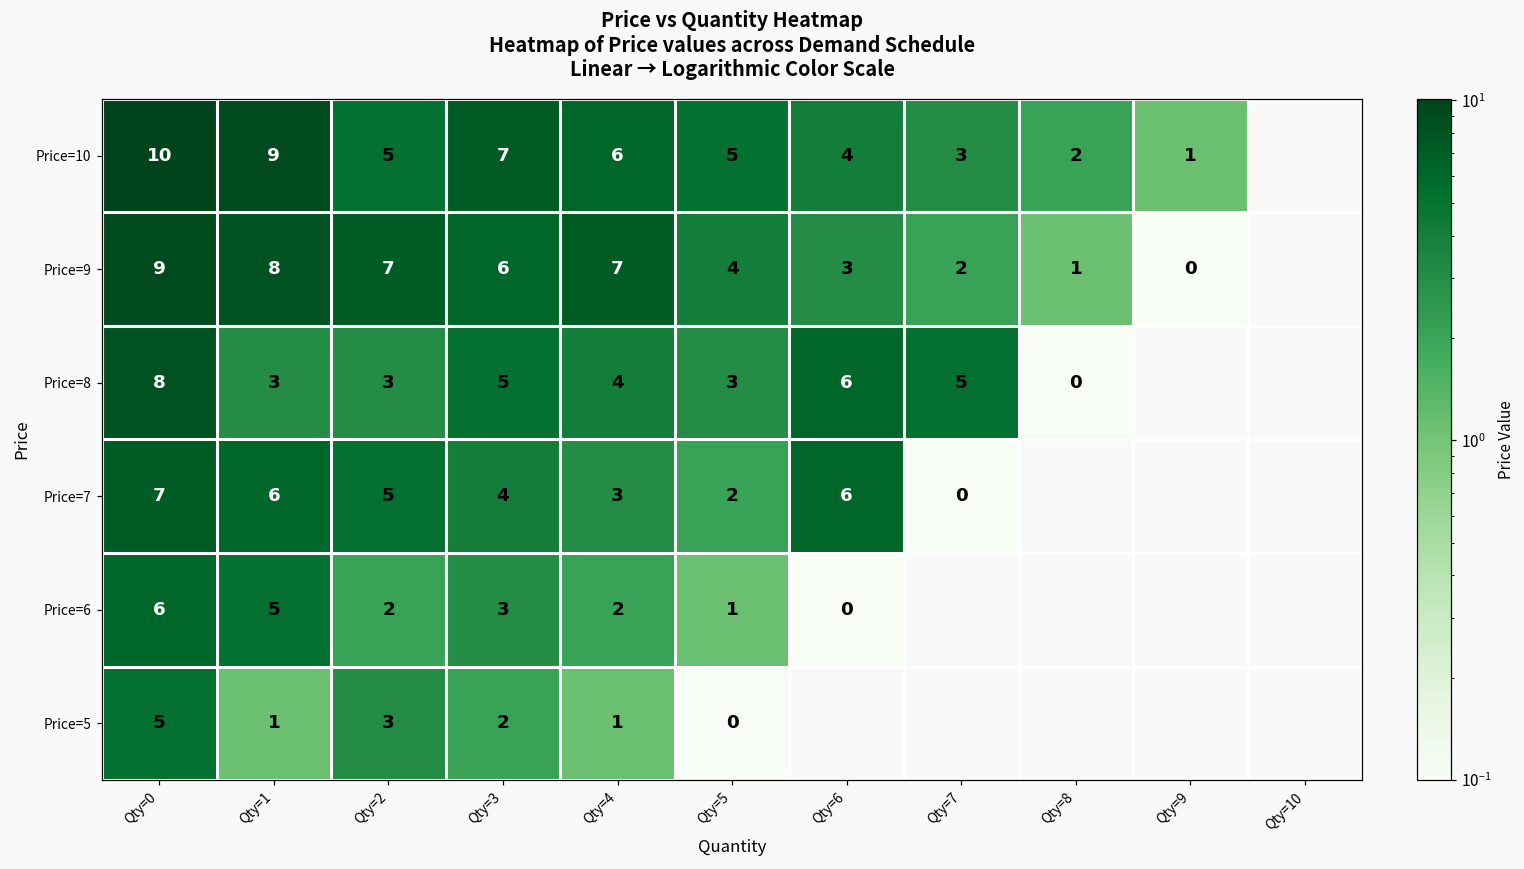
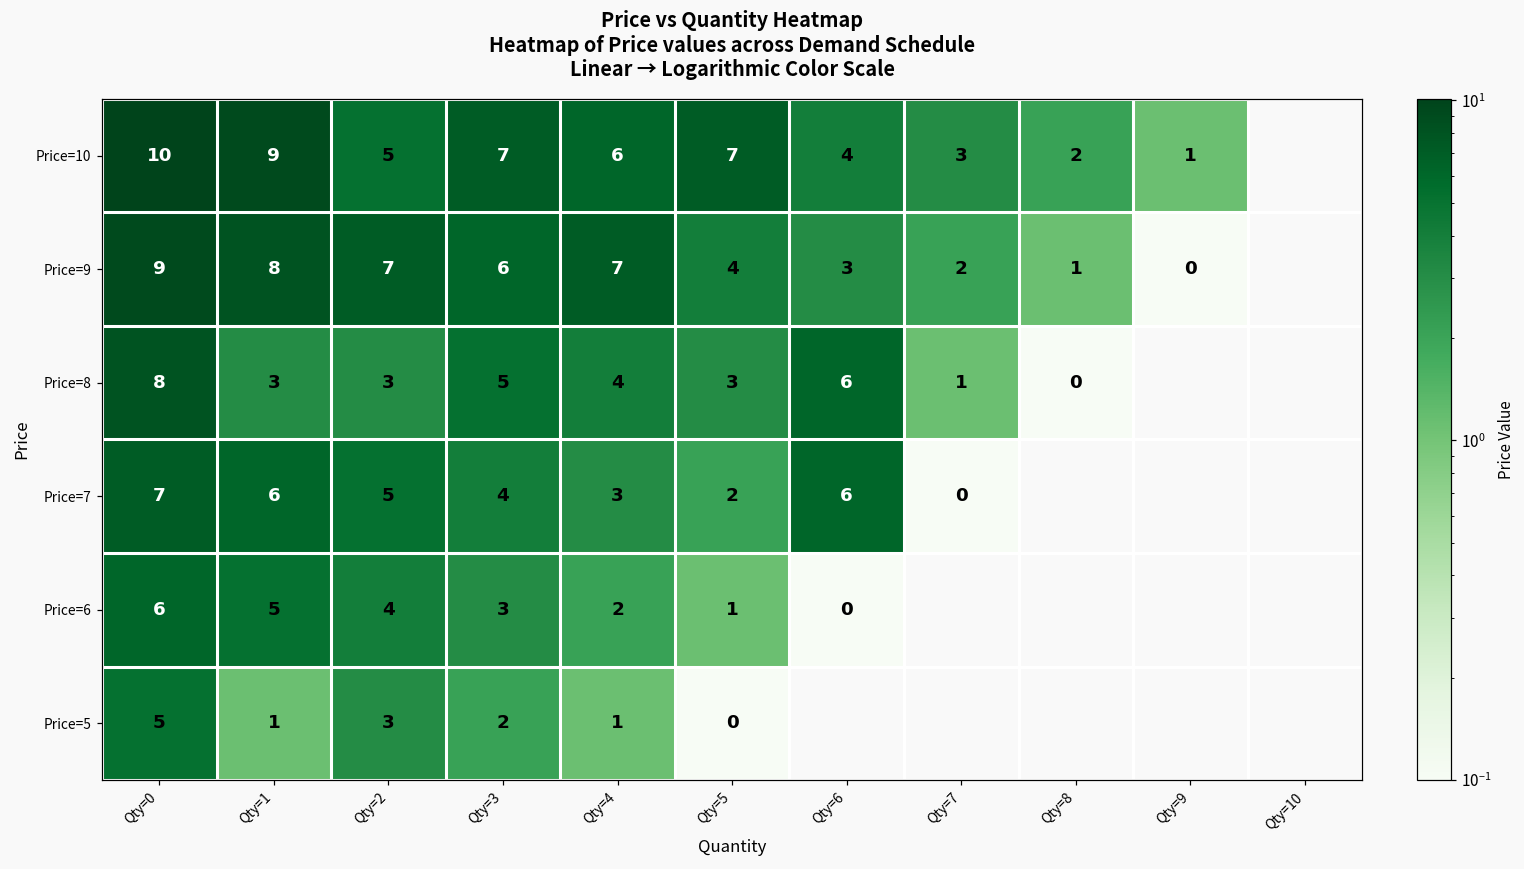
  {
    "Price=10": {
      "Qty=0": 10,
      "Qty=1": 9,
      "Qty=2": 5,
      "Qty=3": 7,
      "Qty=4": 6,
-     "Qty=5": 5,
+     "Qty=5": 7,
      "Qty=6": 4,
      "Qty=7": 3,
      "Qty=8": 2,
      "Qty=9": 1
    },
    "Price=9": {
      "Qty=0": 9,
      "Qty=1": 8,
      "Qty=2": 7,
      "Qty=3": 6,
      "Qty=4": 7,
      "Qty=5": 4,
      "Qty=6": 3,
      "Qty=7": 2,
      "Qty=8": 1,
      "Qty=9": 0
    },
    "Price=8": {
      "Qty=0": 8,
      "Qty=1": 3,
      "Qty=2": 3,
      "Qty=3": 5,
      "Qty=4": 4,
      "Qty=5": 3,
      "Qty=6": 6,
-     "Qty=7": 5,
+     "Qty=7": 1,
      "Qty=8": 0
    },
    "Price=7": {
      "Qty=0": 7,
      "Qty=1": 6,
      "Qty=2": 5,
      "Qty=3": 4,
      "Qty=4": 3,
      "Qty=5": 2,
      "Qty=6": 6,
      "Qty=7": 0
    },
    "Price=6": {
      "Qty=0": 6,
      "Qty=1": 5,
-     "Qty=2": 2,
+     "Qty=2": 4,
      "Qty=3": 3,
      "Qty=4": 2,
      "Qty=5": 1,
      "Qty=6": 0
    },
    "Price=5": {
      "Qty=0": 5,
      "Qty=1": 1,
      "Qty=2": 3,
      "Qty=3": 2,
      "Qty=4": 1,
      "Qty=5": 0
    }
  }
